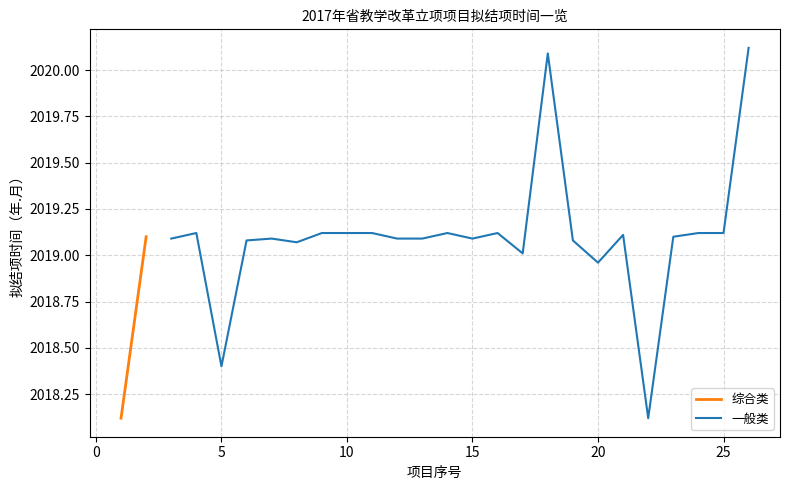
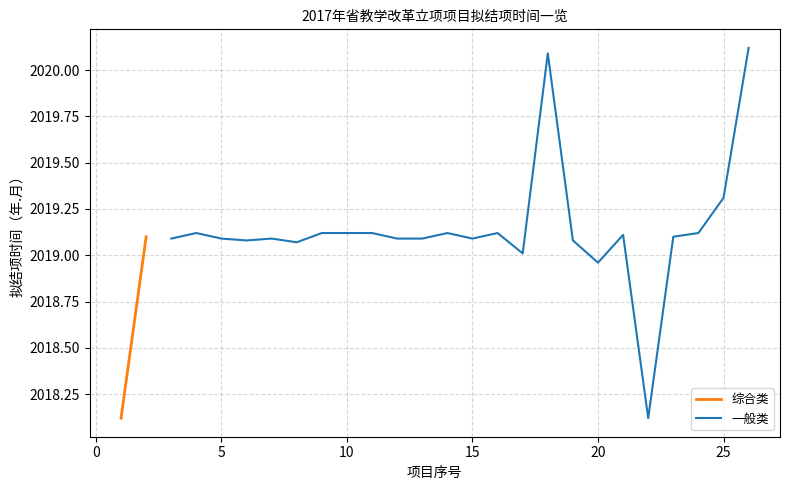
  {
    "一般类": {
-     "5": 2018.40,
+     "5": 2019.09,
      "10": 2019.12,
      "15": 2019.09,
      "20": 2018.96,
-     "25": 2019.12
+     "25": 2019.31
    }
  }
